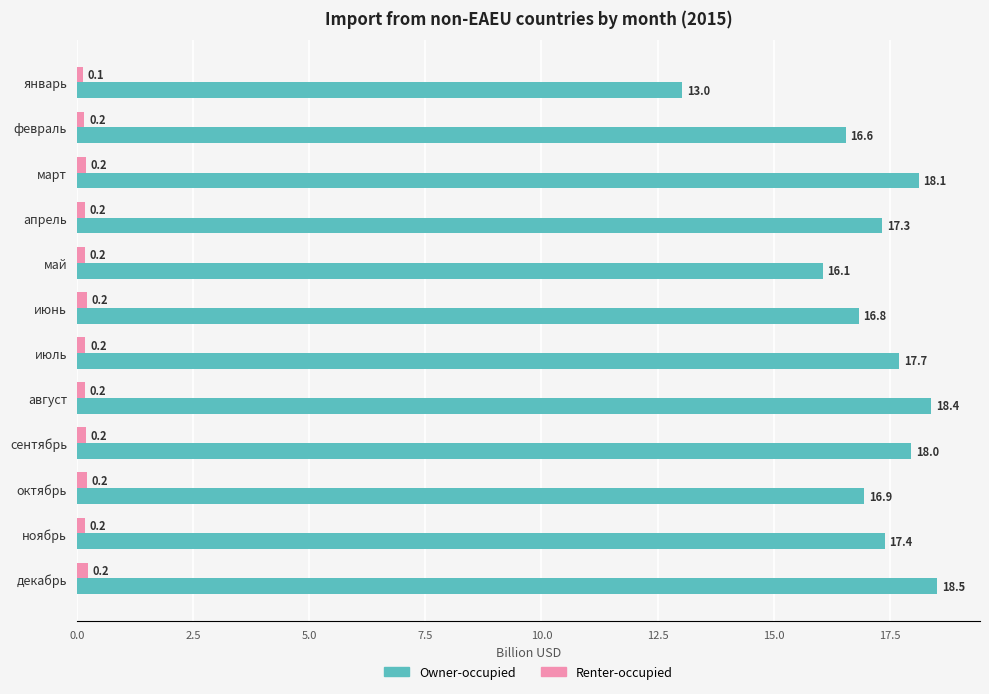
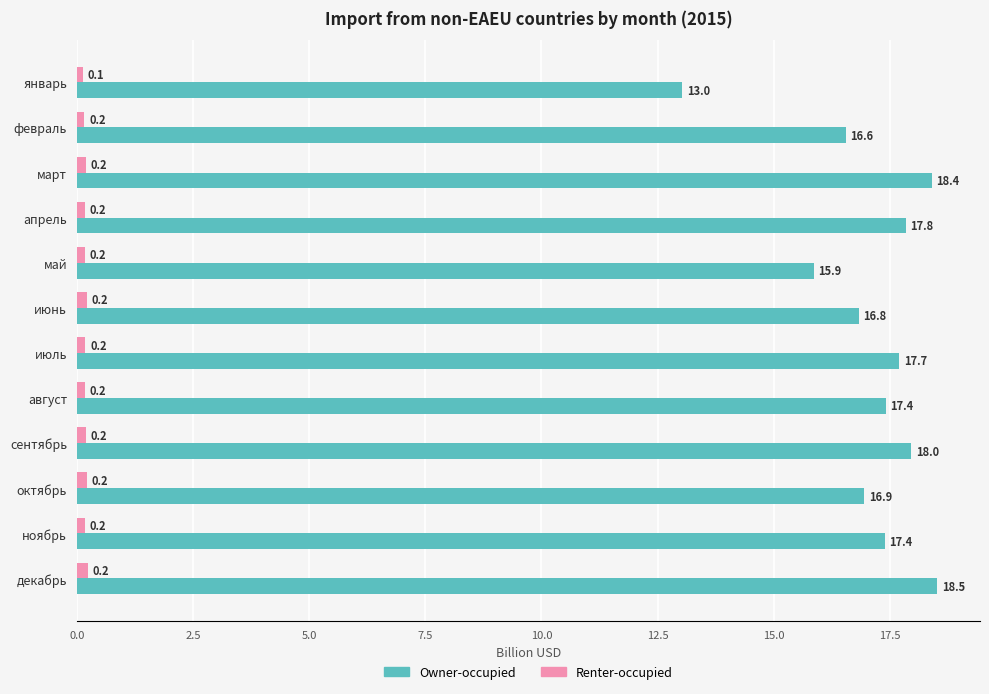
  {
    "Owner-occupied": {
      "январь": 13.0,
      "февраль": 16.6,
-     "март": 18.1,
-     "апрель": 17.3,
-     "май": 16.1,
+     "март": 18.4,
+     "апрель": 17.8,
+     "май": 15.9,
      "июнь": 16.8,
      "июль": 17.7,
-     "август": 18.4,
+     "август": 17.4,
      "сентябрь": 18.0,
      "октябрь": 16.9,
      "ноябрь": 17.4,
      "декабрь": 18.5
    },
    "Renter-occupied": {
      "январь": 0.1,
      "февраль": 0.2,
      "март": 0.2,
      "апрель": 0.2,
      "май": 0.2,
      "июнь": 0.2,
      "июль": 0.2,
      "август": 0.2,
      "сентябрь": 0.2,
      "октябрь": 0.2,
      "ноябрь": 0.2,
      "декабрь": 0.2
    }
  }
